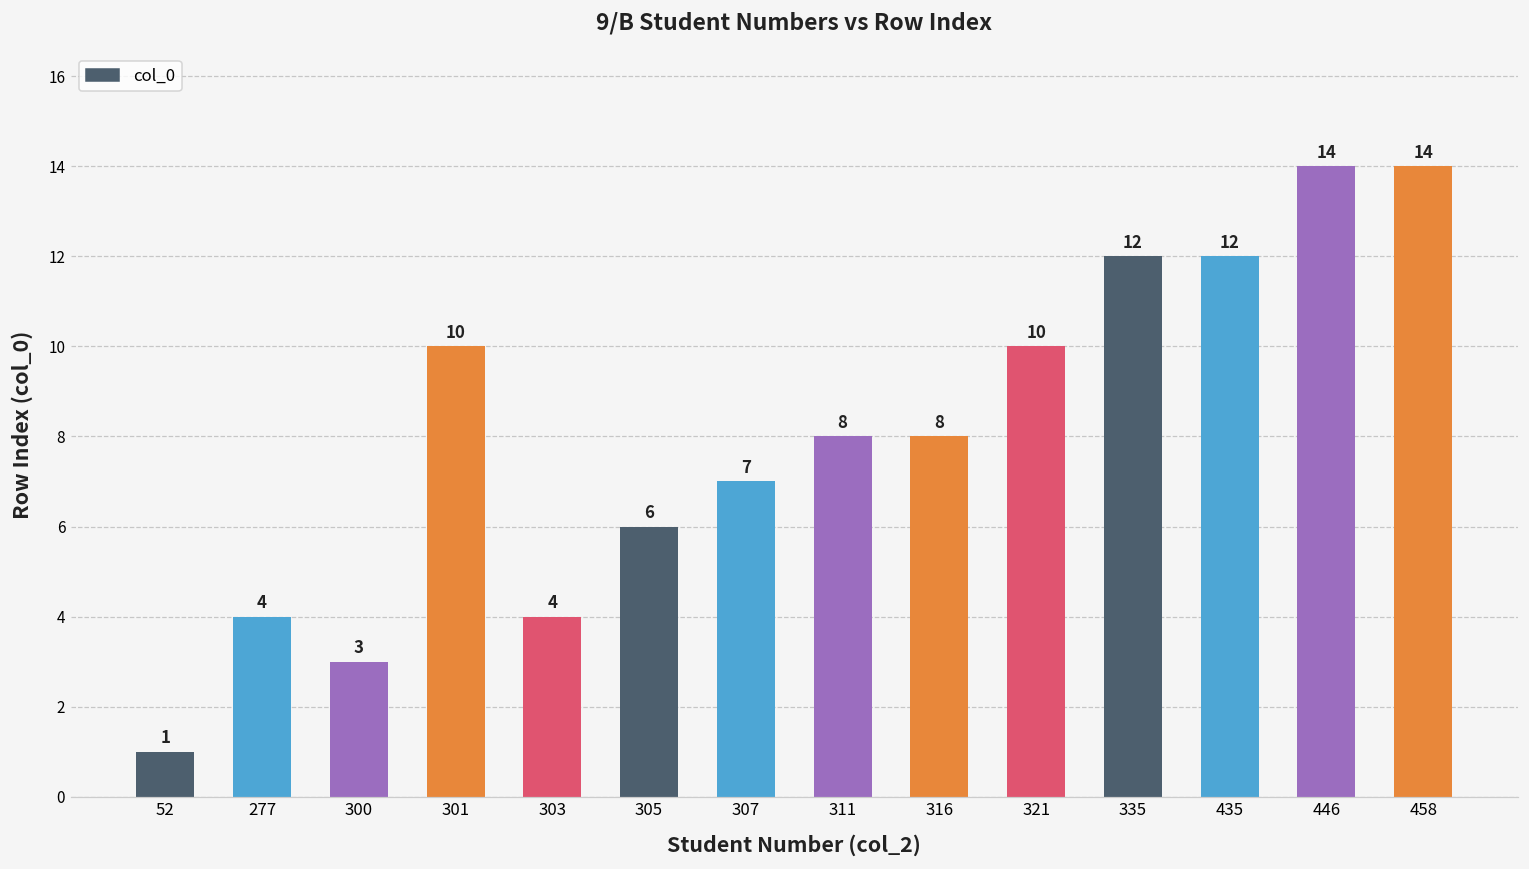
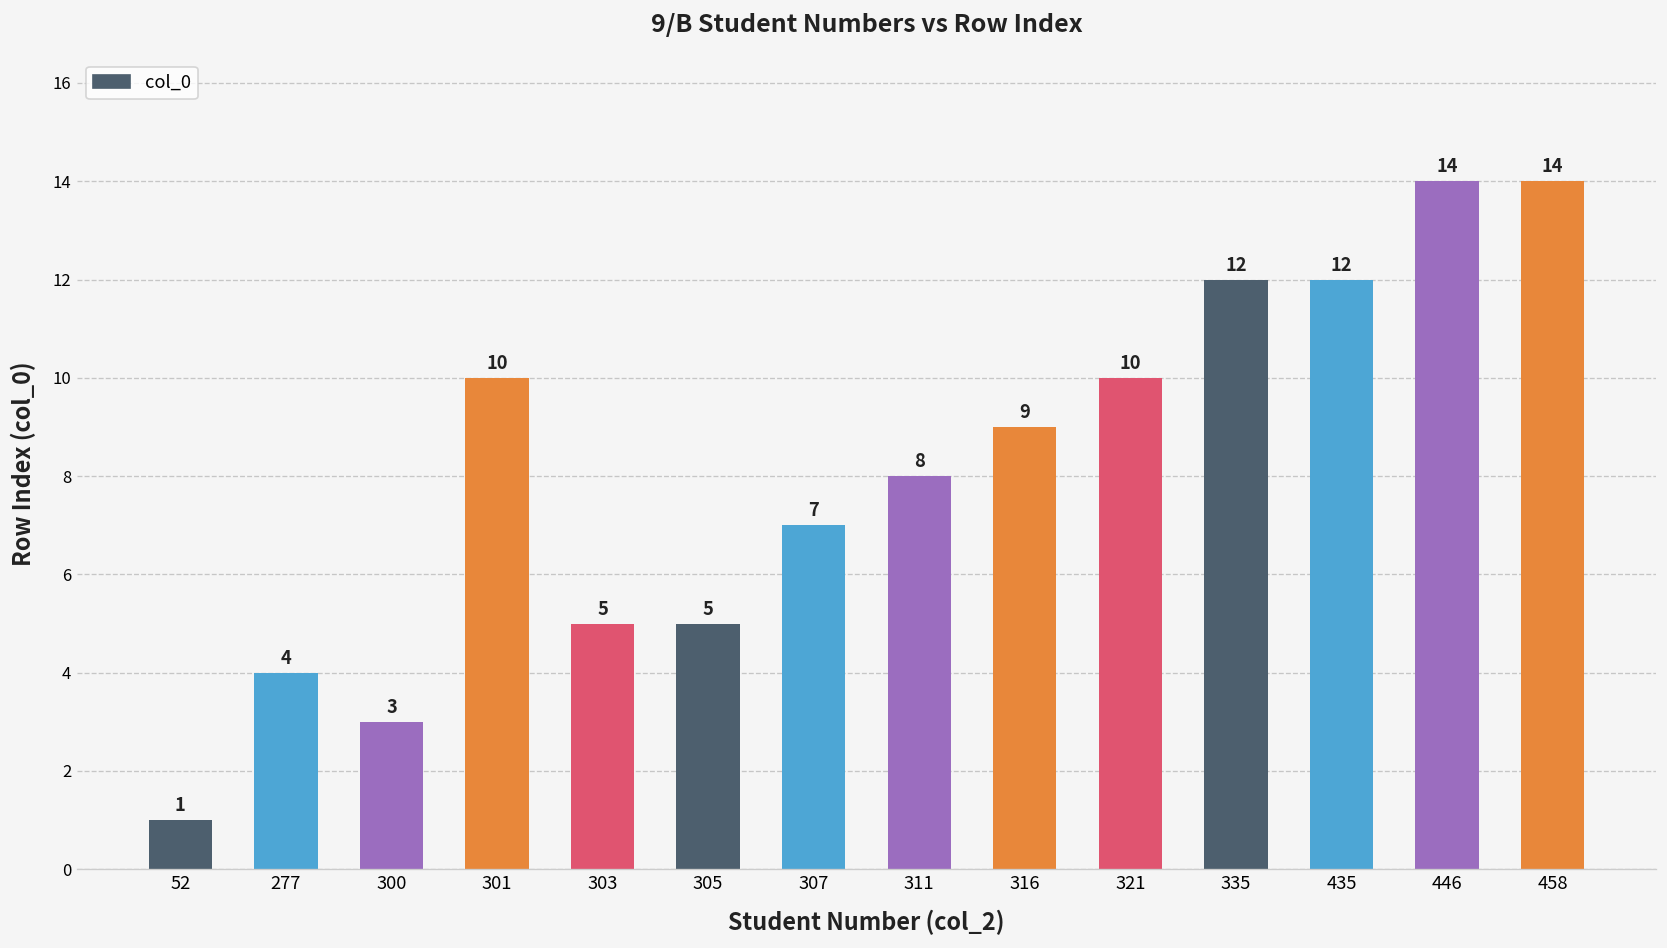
  {
    "52": 1,
    "277": 4,
    "300": 3,
    "301": 10,
-   "303": 4,
-   "305": 6,
+   "303": 5,
+   "305": 5,
    "307": 7,
    "311": 8,
-   "316": 8,
+   "316": 9,
    "321": 10,
    "335": 12,
    "435": 12,
    "446": 14,
    "458": 14
  }
